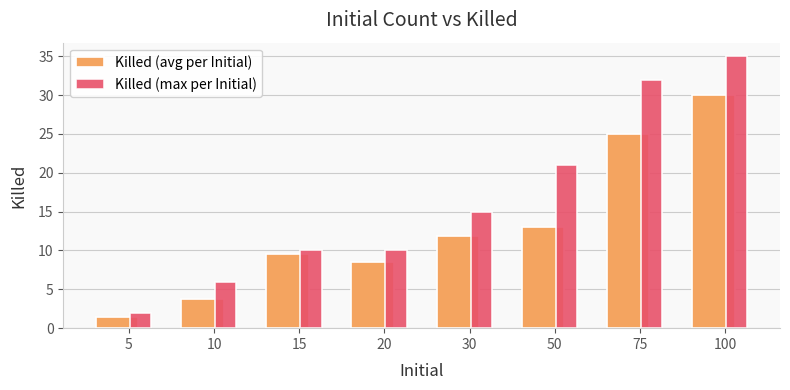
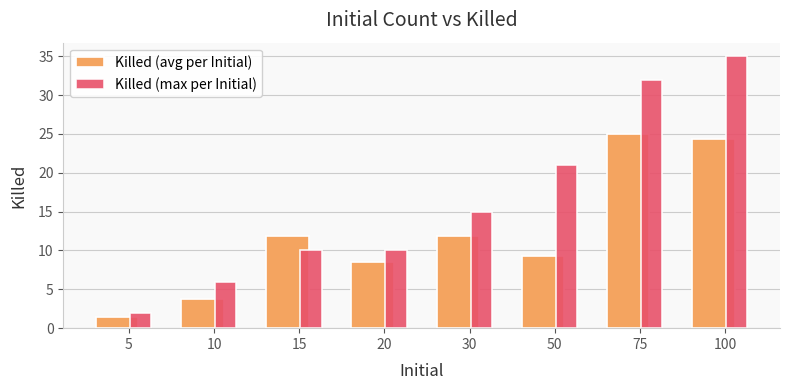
  {
    "Killed (avg per Initial)": {
      "5": 2,
      "10": 4,
-     "15": 10,
+     "15": 12,
      "20": 9,
      "30": 12,
-     "50": 13,
+     "50": 9,
      "75": 25,
-     "100": 30
+     "100": 24
    },
    "Killed (max per Initial)": {
      "5": 2,
      "10": 6,
      "15": 10,
      "20": 10,
      "30": 15,
      "50": 21,
      "75": 32,
      "100": 35
    }
  }
